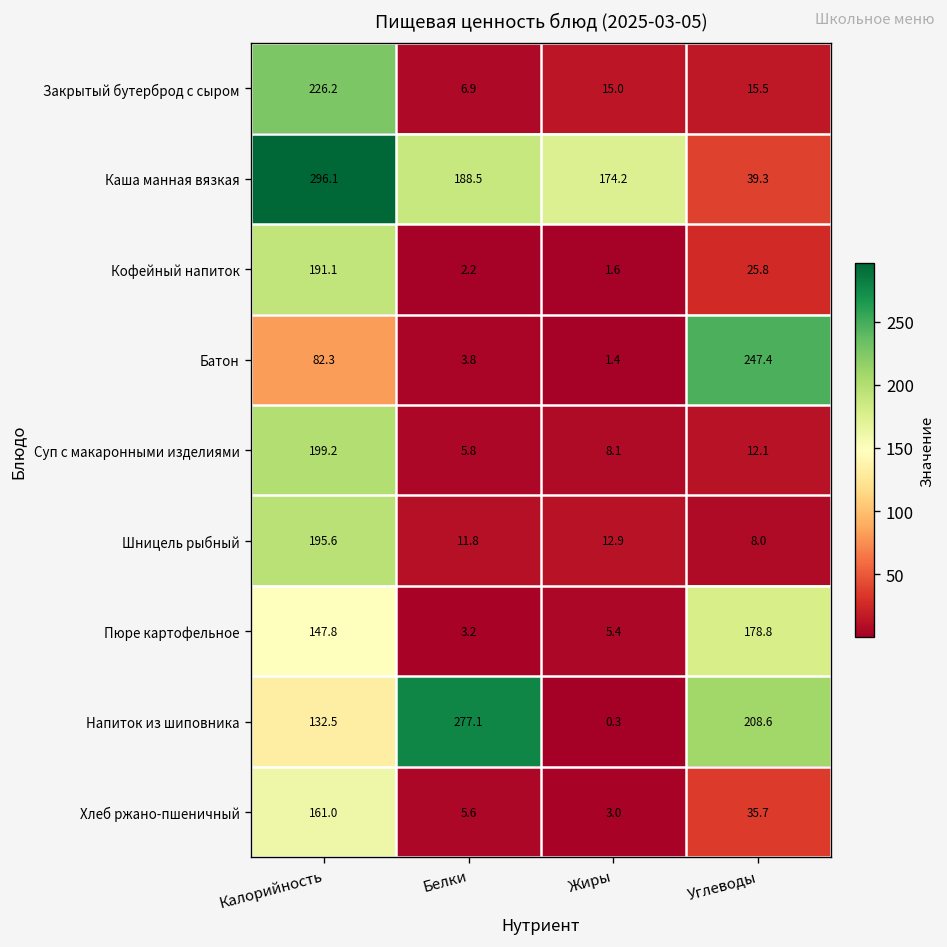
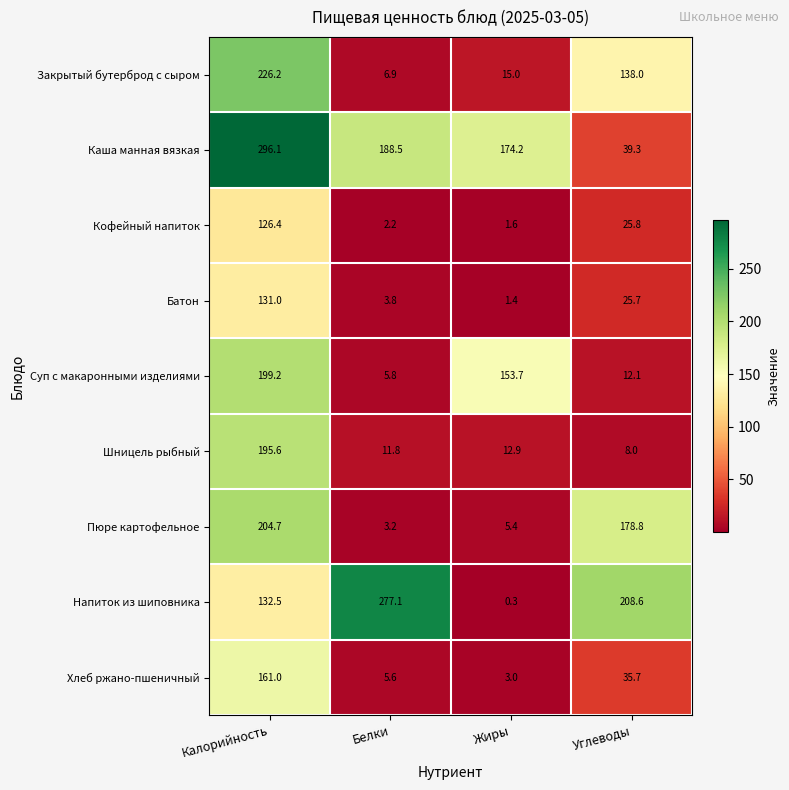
  {
    "Закрытый бутерброд с сыром": {
      "Калорийность": 226.2,
      "Белки": 6.9,
      "Жиры": 15.0,
-     "Углеводы": 15.5
+     "Углеводы": 138.0
    },
    "Каша манная вязкая": {
      "Калорийность": 296.1,
      "Белки": 188.5,
      "Жиры": 174.2,
      "Углеводы": 39.3
    },
    "Кофейный напиток": {
-     "Калорийность": 191.1,
+     "Калорийность": 126.4,
      "Белки": 2.2,
      "Жиры": 1.6,
      "Углеводы": 25.8
    },
    "Батон": {
-     "Калорийность": 82.3,
+     "Калорийность": 131.0,
      "Белки": 3.8,
      "Жиры": 1.4,
-     "Углеводы": 247.4
+     "Углеводы": 25.7
    },
    "Суп с макаронными изделиями": {
      "Калорийность": 199.2,
      "Белки": 5.8,
-     "Жиры": 8.1,
+     "Жиры": 153.7,
      "Углеводы": 12.1
    },
    "Шницель рыбный": {
      "Калорийность": 195.6,
      "Белки": 11.8,
      "Жиры": 12.9,
      "Углеводы": 8.0
    },
    "Пюре картофельное": {
-     "Калорийность": 147.8,
+     "Калорийность": 204.7,
      "Белки": 3.2,
      "Жиры": 5.4,
      "Углеводы": 178.8
    },
    "Напиток из шиповника": {
      "Калорийность": 132.5,
      "Белки": 277.1,
      "Жиры": 0.3,
      "Углеводы": 208.6
    },
    "Хлеб ржано-пшеничный": {
      "Калорийность": 161.0,
      "Белки": 5.6,
      "Жиры": 3.0,
      "Углеводы": 35.7
    }
  }
